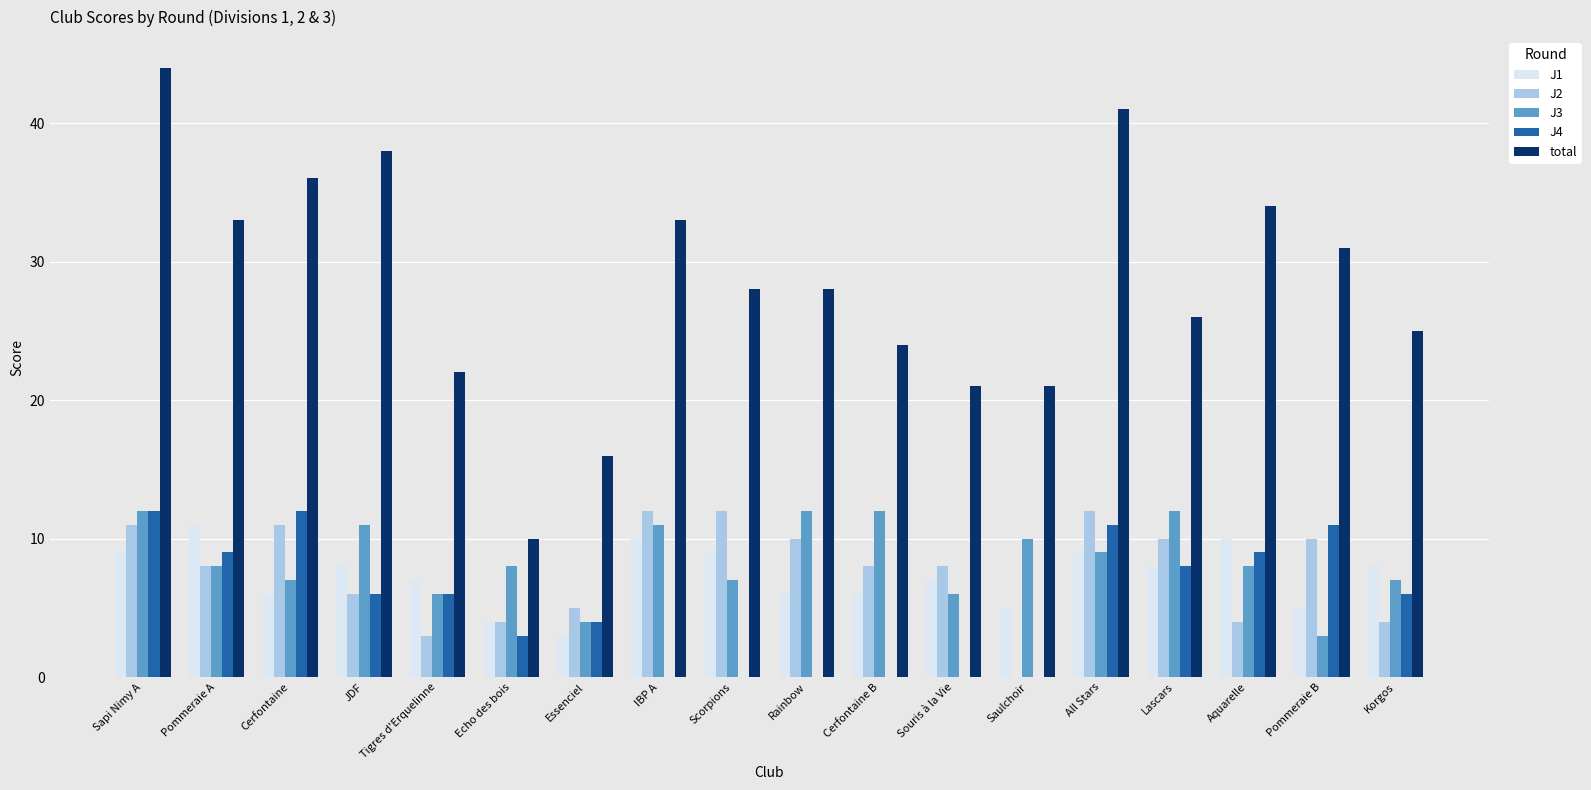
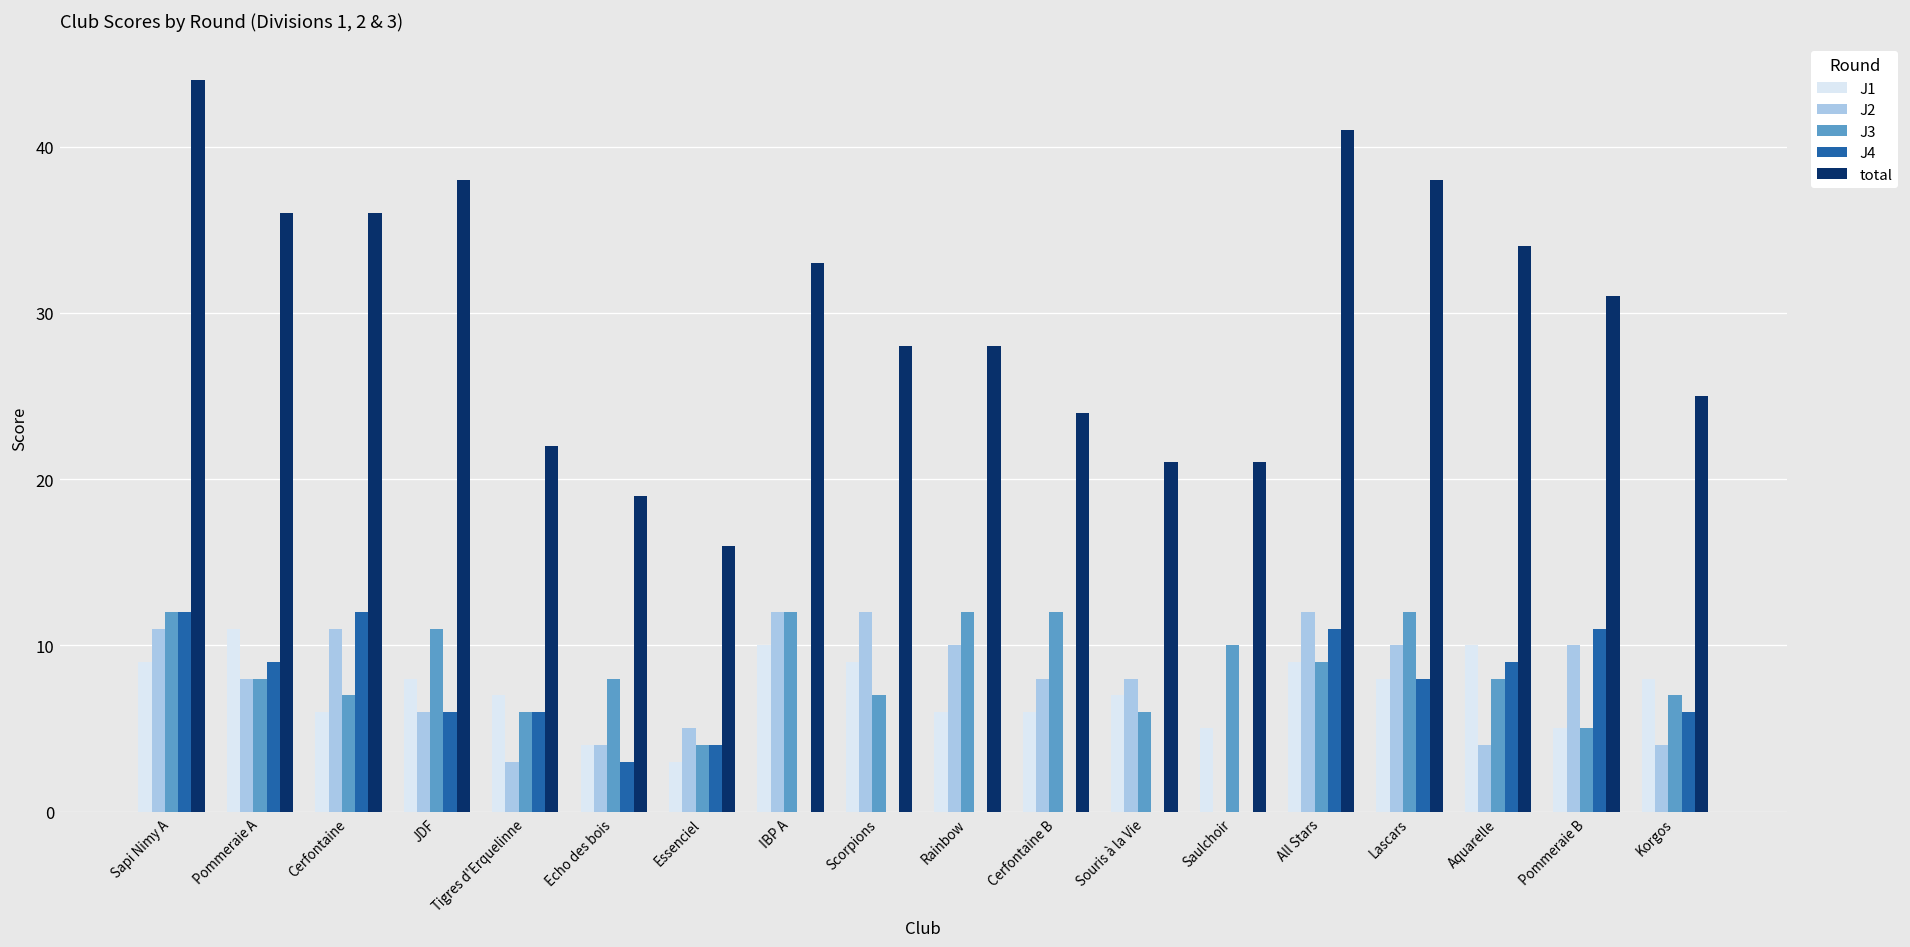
  {
    "J1": {
      "Sapi Nimy A": 9,
      "Pommeraie A": 11,
      "Cerfontaine": 6,
      "JDF": 8,
      "Tigres d'Erquelinne": 7,
      "Echo des bois": 4,
      "Essenciel": 3,
      "IBP A": 10,
      "Scorpions": 9,
      "Rainbow": 6,
      "Cerfontaine B": 6,
      "Souris à la Vie": 7,
      "Saulchoir": 5,
      "All Stars": 9,
      "Lascars": 8,
      "Aquarelle": 10,
      "Pommeraie B": 5,
      "Korgos": 8
    },
    "J2": {
      "Sapi Nimy A": 11,
      "Pommeraie A": 8,
      "Cerfontaine": 11,
      "JDF": 6,
      "Tigres d'Erquelinne": 3,
      "Echo des bois": 4,
      "Essenciel": 5,
      "IBP A": 12,
      "Scorpions": 12,
      "Rainbow": 10,
      "Cerfontaine B": 8,
      "Souris à la Vie": 8,
      "Saulchoir": 0,
      "All Stars": 12,
      "Lascars": 10,
      "Aquarelle": 4,
      "Pommeraie B": 10,
      "Korgos": 4
    },
    "J3": {
      "Sapi Nimy A": 12,
      "Pommeraie A": 8,
      "Cerfontaine": 7,
      "JDF": 11,
      "Tigres d'Erquelinne": 6,
      "Echo des bois": 8,
      "Essenciel": 4,
-     "IBP A": 11,
+     "IBP A": 12,
      "Scorpions": 7,
      "Rainbow": 12,
      "Cerfontaine B": 12,
      "Souris à la Vie": 6,
      "Saulchoir": 10,
      "All Stars": 9,
      "Lascars": 12,
      "Aquarelle": 8,
-     "Pommeraie B": 3,
+     "Pommeraie B": 5,
      "Korgos": 7
    },
    "J4": {
      "Sapi Nimy A": 12,
      "Pommeraie A": 9,
      "Cerfontaine": 12,
      "JDF": 6,
      "Tigres d'Erquelinne": 6,
      "Echo des bois": 3,
      "Essenciel": 4,
      "IBP A": 0,
      "Scorpions": 0,
      "Rainbow": 0,
      "Cerfontaine B": 0,
      "Souris à la Vie": 0,
      "Saulchoir": 0,
      "All Stars": 11,
      "Lascars": 8,
      "Aquarelle": 9,
      "Pommeraie B": 11,
      "Korgos": 6
    },
    "total": {
      "Sapi Nimy A": 44,
-     "Pommeraie A": 33,
+     "Pommeraie A": 36,
      "Cerfontaine": 36,
      "JDF": 38,
      "Tigres d'Erquelinne": 22,
-     "Echo des bois": 10,
+     "Echo des bois": 19,
      "Essenciel": 16,
      "IBP A": 33,
      "Scorpions": 28,
      "Rainbow": 28,
      "Cerfontaine B": 24,
      "Souris à la Vie": 21,
      "Saulchoir": 21,
      "All Stars": 41,
-     "Lascars": 26,
+     "Lascars": 38,
      "Aquarelle": 34,
      "Pommeraie B": 31,
      "Korgos": 25
    }
  }
